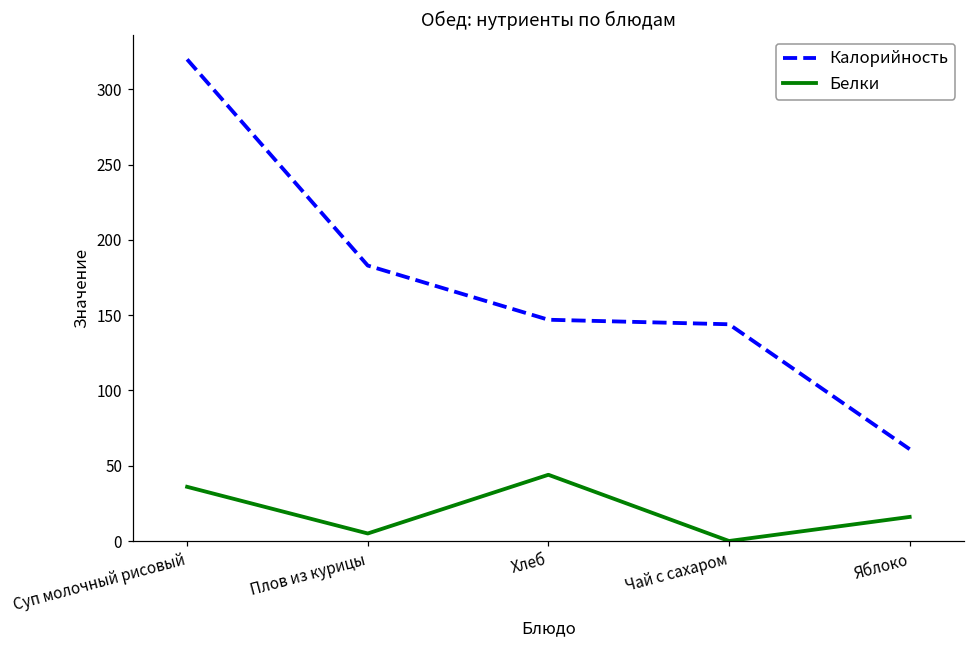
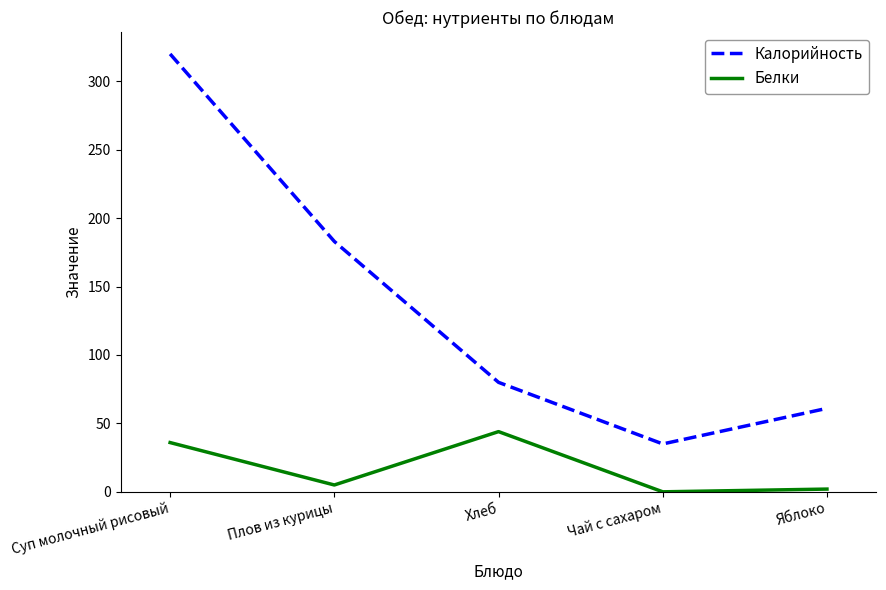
  {
    "Калорийность": {
      "Суп молочный рисовый": 320,
      "Плов из курицы": 183,
-     "Хлеб": 147,
-     "Чай с сахаром": 144,
+     "Хлеб": 80,
+     "Чай с сахаром": 35,
      "Яблоко": 61
    },
    "Белки": {
      "Суп молочный рисовый": 36,
      "Плов из курицы": 5,
      "Хлеб": 44,
      "Чай с сахаром": 0,
-     "Яблоко": 16
+     "Яблоко": 2
    }
  }
